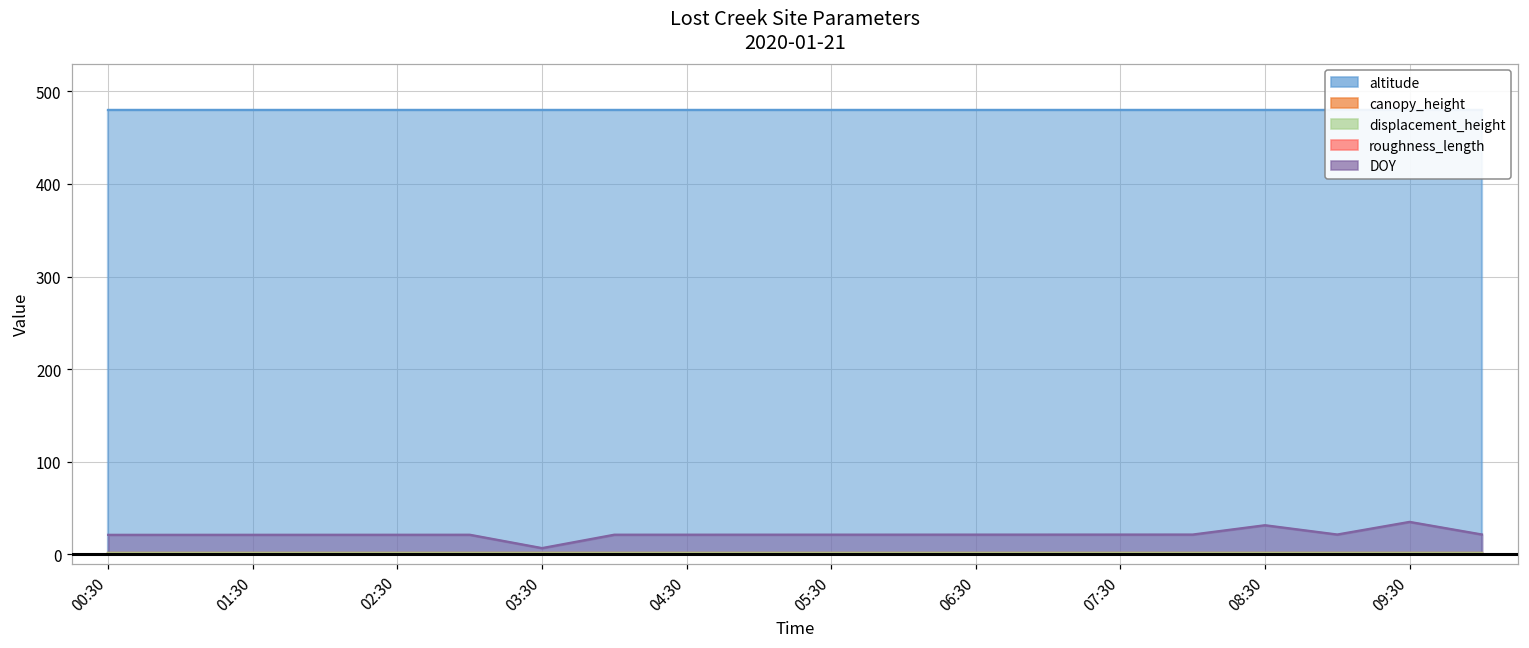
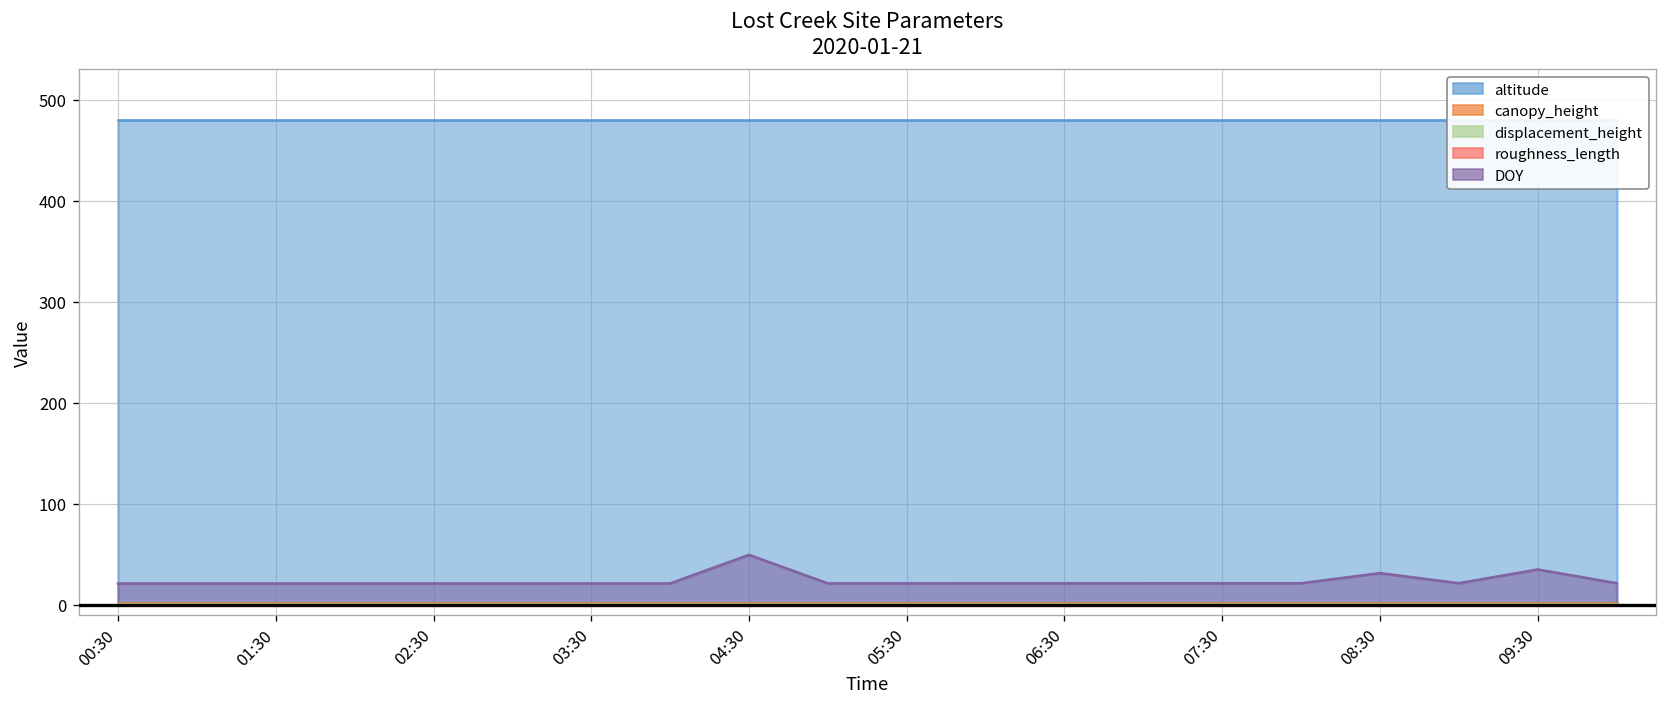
  {
    "altitude": {
      "00:30": 480,
      "01:30": 480,
      "02:30": 480,
      "03:30": 480,
      "04:30": 480,
      "05:30": 480,
      "06:30": 480,
      "07:30": 480,
      "08:30": 480
    },
    "DOY": {
      "00:30": 20,
      "01:30": 20,
      "02:30": 20,
-     "03:30": 10,
-     "04:30": 20,
+     "03:30": 20,
+     "04:30": 50,
      "05:30": 20,
      "06:30": 20,
      "07:30": 20,
      "08:30": 30,
      "09:30": 40
    }
  }
